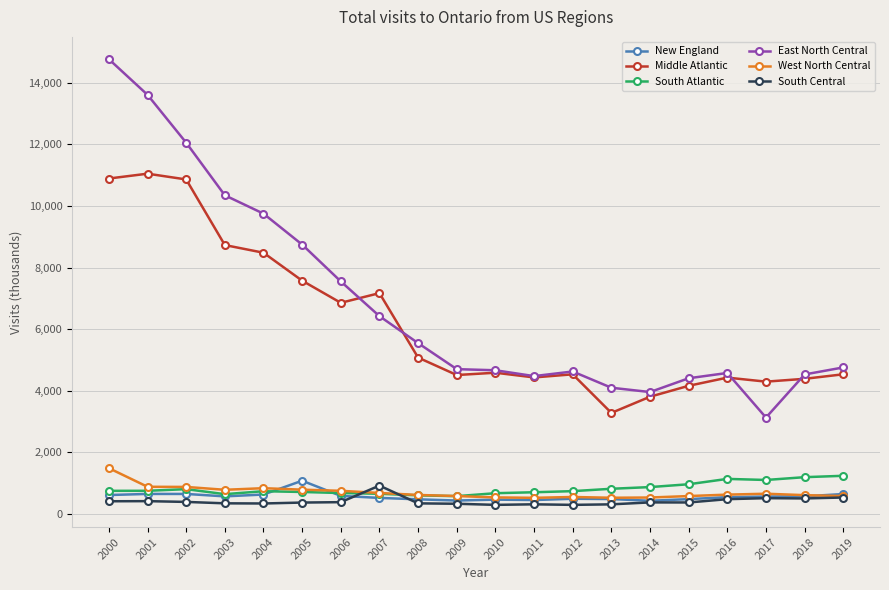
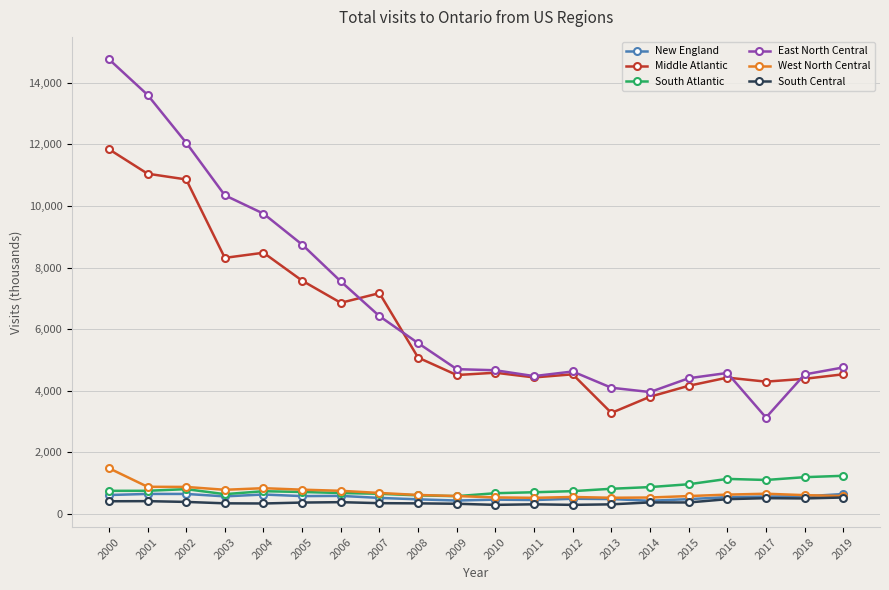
  {
    "New England": {
      "2000": "600",
      "2001": "600",
      "2002": "600",
      "2004": "600",
-     "2005": "1,100",
+     "2005": "600",
      "2006": "600",
      "2007": "500",
      "2008": "500",
      "2009": "400",
      "2015": "500"
    },
    "Middle Atlantic": {
-     "2000": "10,900",
+     "2000": "11,800",
      "2001": "11,100",
      "2002": "10,900",
-     "2003": "8,700",
+     "2003": "8,300",
      "2004": "8,500",
      "2005": "7,600",
      "2006": "6,900",
      "2007": "7,200",
      "2008": "5,100",
      "2009": "4,500",
      "2012": "4,500",
      "2013": "3,300",
      "2014": "3,800",
      "2015": "4,200",
      "2016": "4,400",
      "2017": "4,300",
      "2018": "4,400",
      "2019": "4,500"
    },
    "South Atlantic": {
      "2000": "700",
      "2001": "700",
      "2004": "700",
      "2010": "700",
      "2011": "700",
      "2012": "700",
      "2013": "800",
      "2014": "900",
      "2015": "1,000",
      "2016": "1,100",
      "2017": "1,100",
      "2018": "1,200",
      "2019": "1,200"
    },
    "East North Central": {
      "2000": "14,800",
      "2001": "13,600",
      "2002": "12,100",
      "2003": "10,300",
      "2004": "9,800",
      "2005": "8,700",
      "2006": "7,500",
      "2007": "6,400",
      "2008": "5,500",
      "2009": "4,700",
      "2012": "4,600",
      "2013": "4,100",
      "2014": "4,000",
      "2015": "4,400",
      "2016": "4,600",
      "2017": "3,100",
      "2018": "4,500",
      "2019": "4,800"
    },
    "West North Central": {
      "2000": "1,500",
      "2001": "900",
      "2003": "800",
      "2004": "800",
      "2014": "500",
      "2015": "600",
      "2017": "600"
    },
    "South Central": {
      "2000": "400",
      "2001": "400",
      "2002": "400",
      "2003": "300",
      "2004": "300",
      "2005": "400",
      "2006": "400",
-     "2007": "900",
+     "2007": "300",
      "2008": "300",
      "2009": "300",
      "2010": "300",
      "2011": "300",
      "2012": "300",
      "2013": "300",
      "2015": "400"
    }
  }
